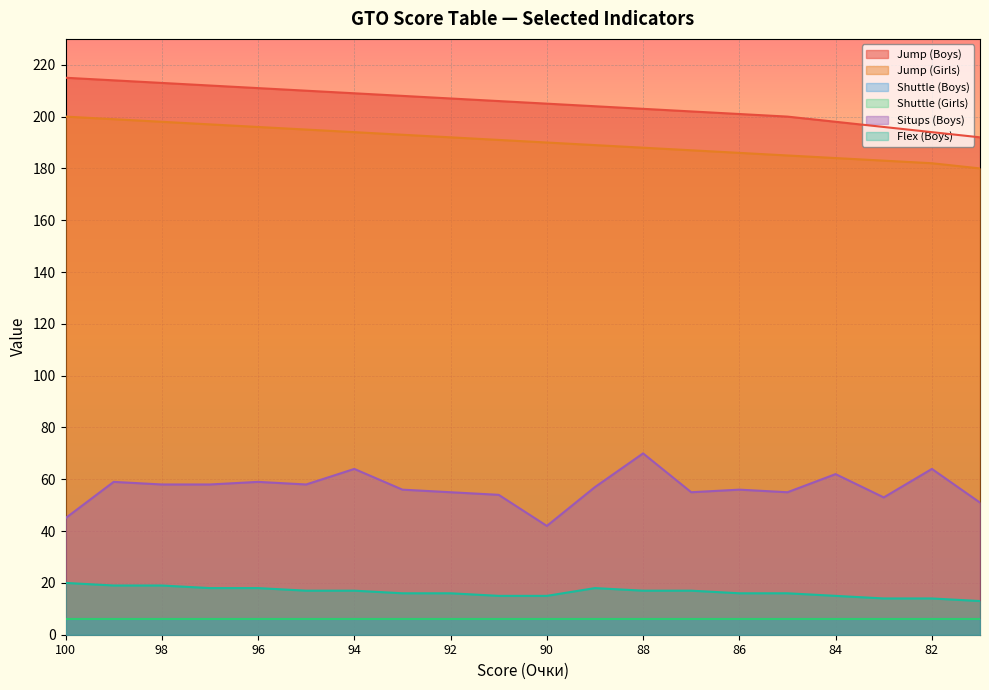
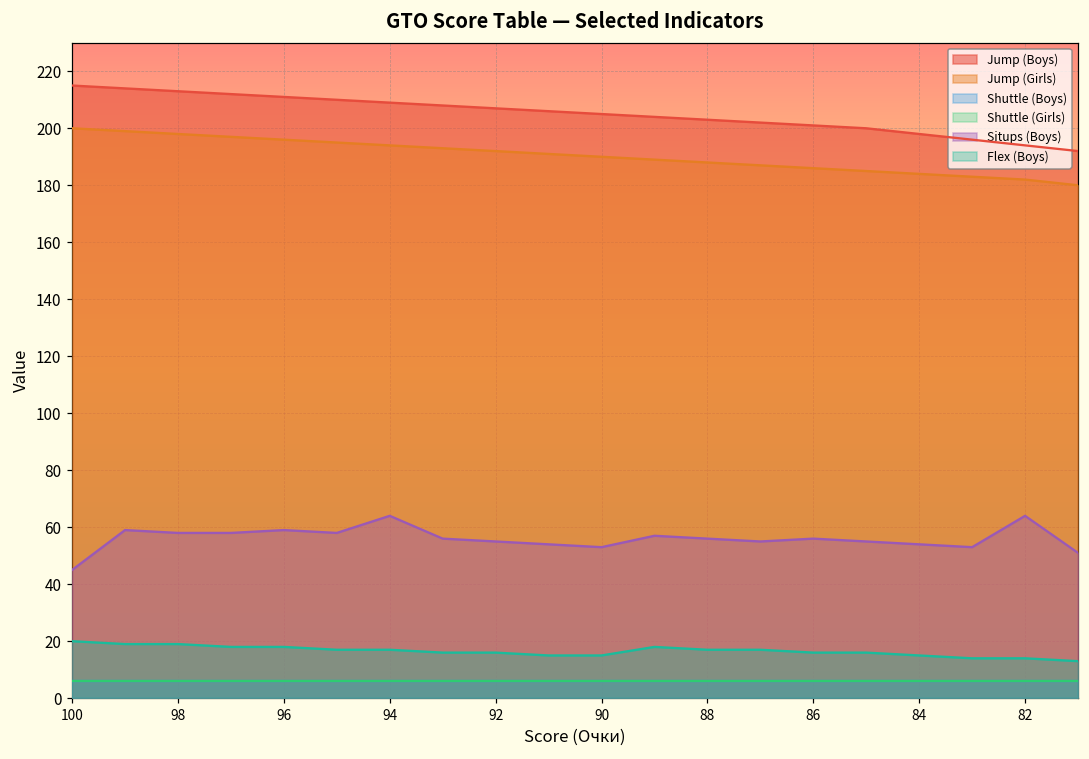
  {
    "Situps (Boys)": {
      "100": 45,
      "98": 58,
      "96": 59,
      "94": 64,
      "92": 55,
-     "90": 42,
-     "88": 70,
+     "90": 53,
+     "88": 56,
      "86": 56,
-     "84": 62,
+     "84": 54,
      "82": 64
    }
  }
